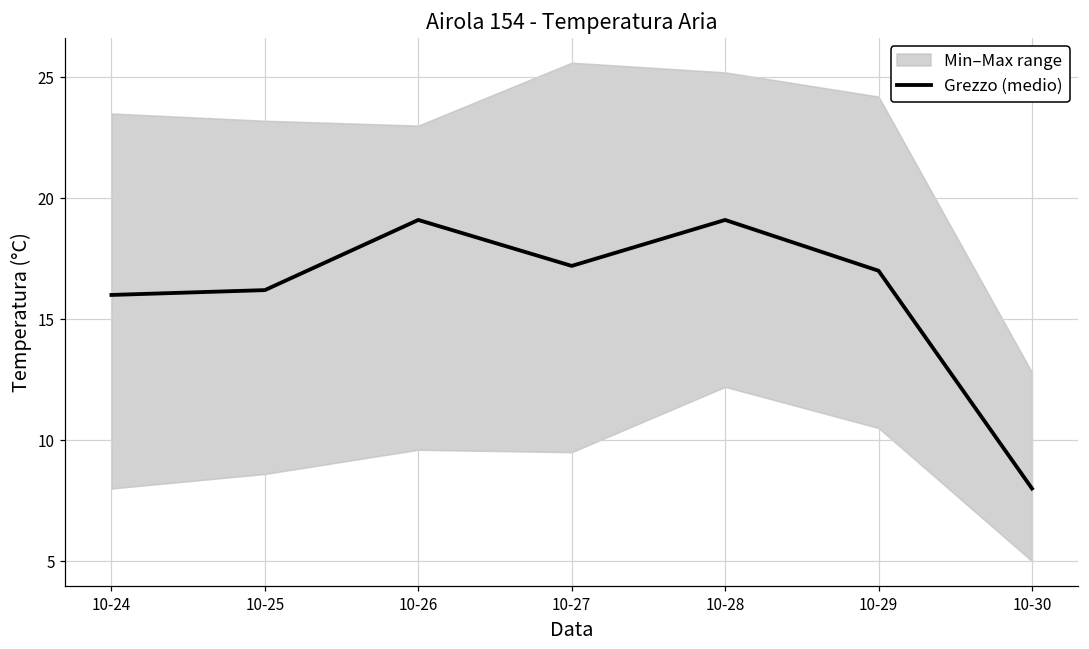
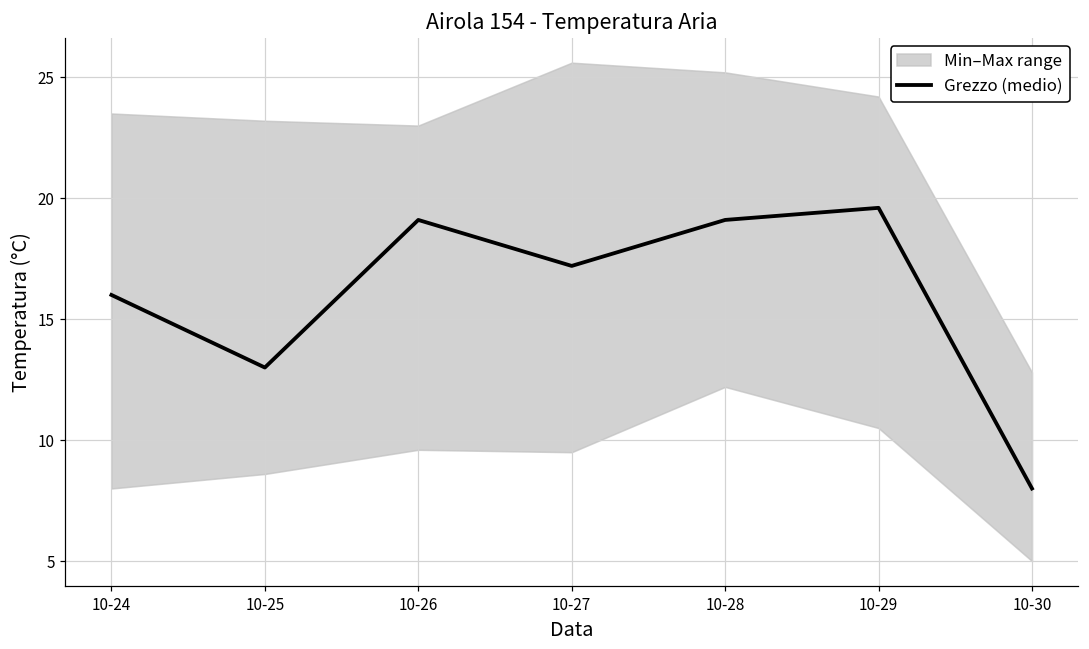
  {
    "Grezzo (medio)": {
      "10-24": 16.0,
-     "10-25": 16.2,
+     "10-25": 13.0,
      "10-26": 19.1,
      "10-27": 17.2,
      "10-28": 19.1,
-     "10-29": 17.0,
+     "10-29": 19.6,
      "10-30": 8.0
    }
  }
